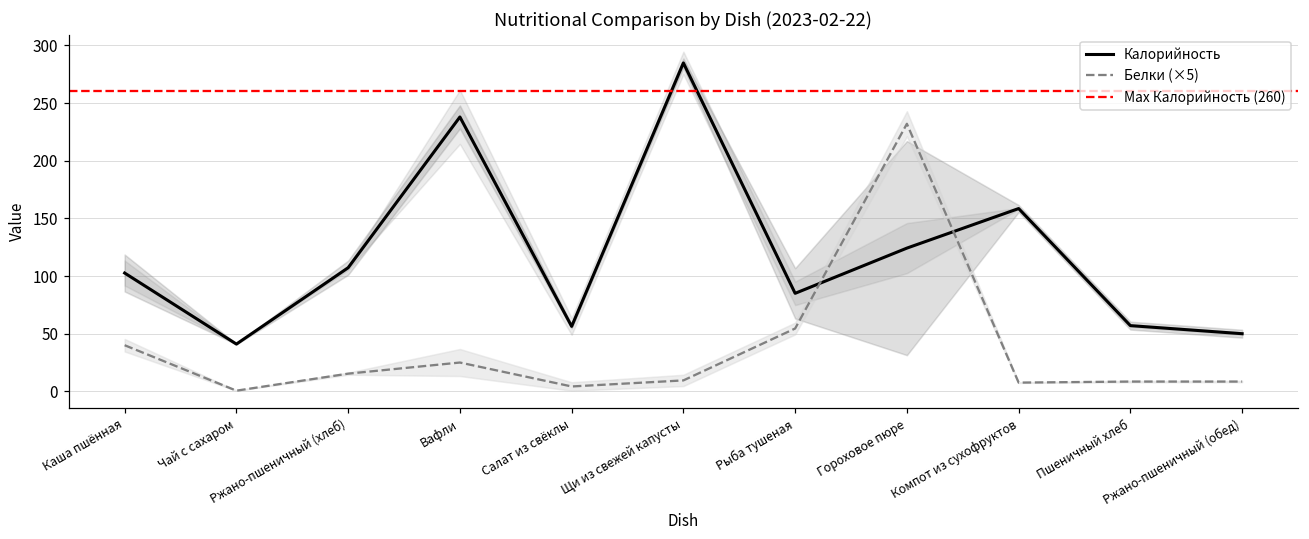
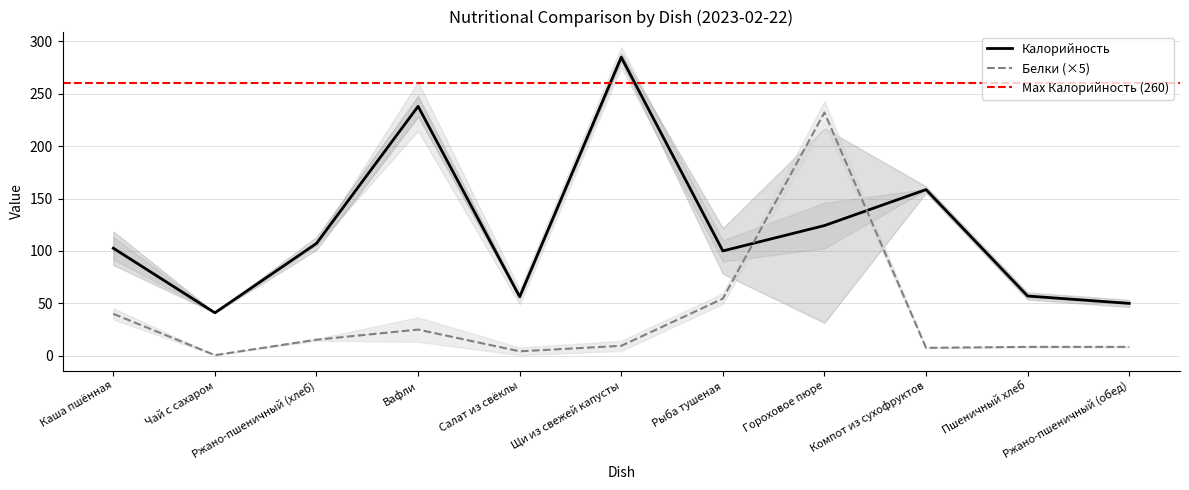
  {
    "Калорийность": {
      "Каша пшённая": 103,
      "Вафли": 238,
      "Щи из свежей капусты": 285,
-     "Рыба тушеная": 85,
+     "Рыба тушеная": 100,
      "Гороховое пюре": 124
    }
  }
